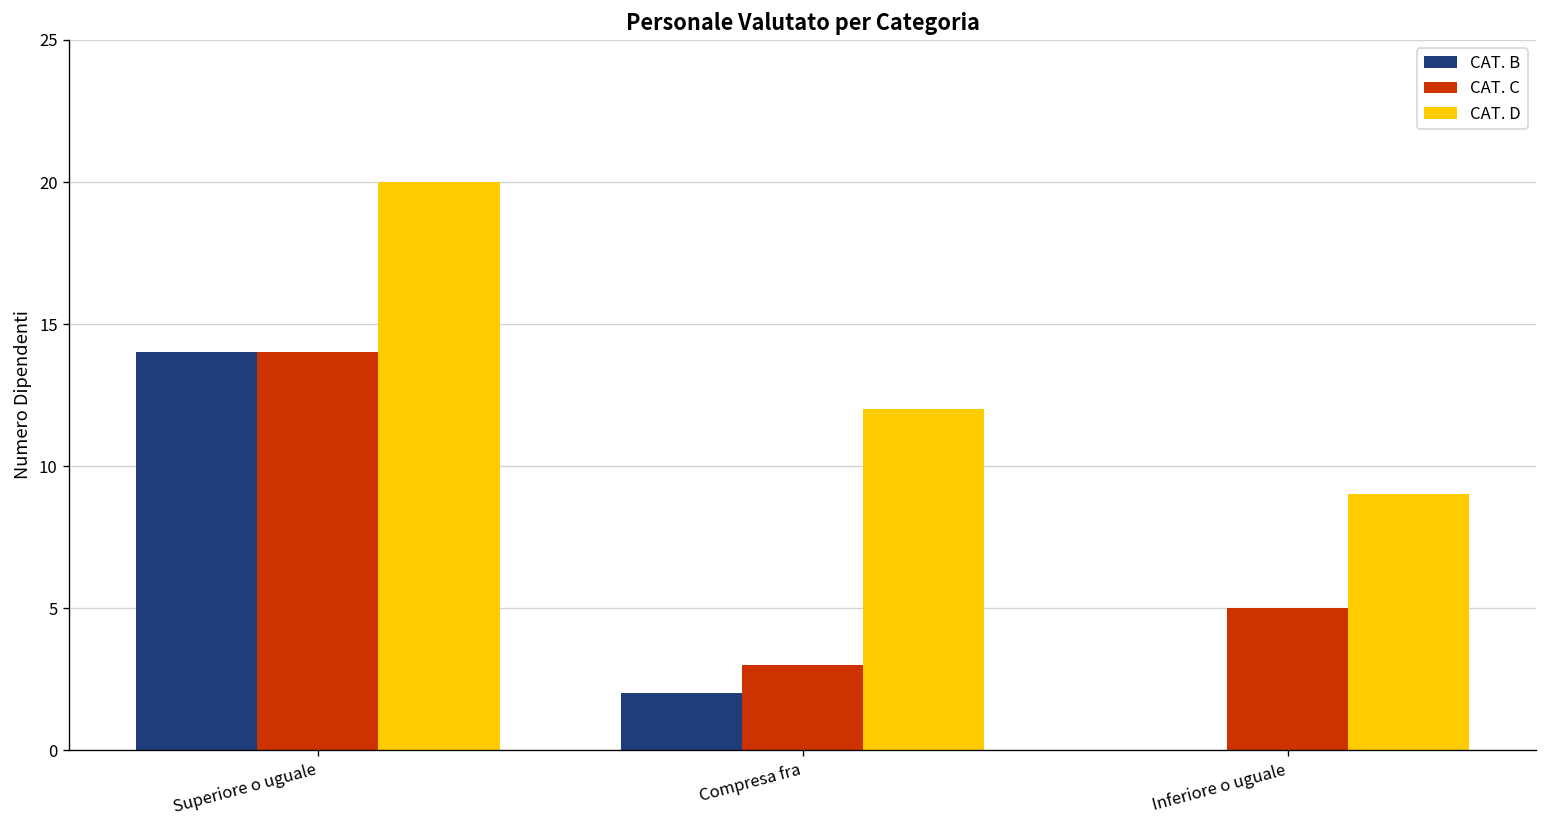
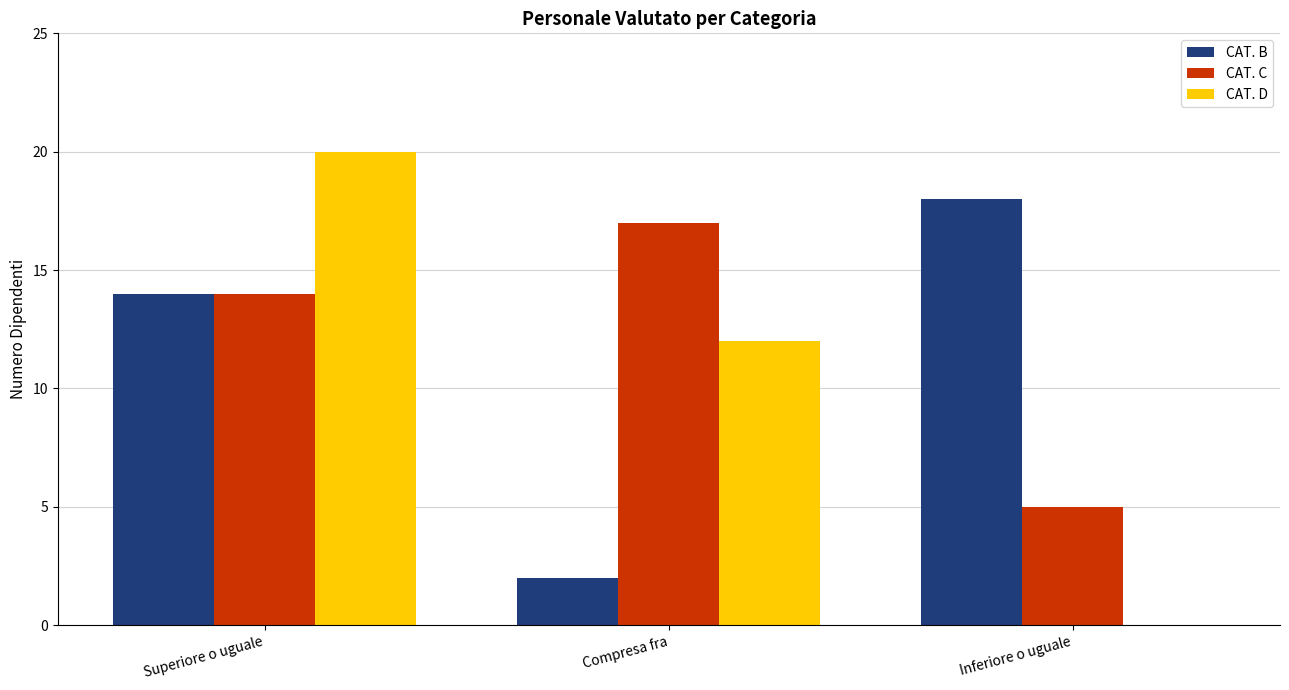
  {
    "CAT. B": {
      "Superiore o uguale": 14,
      "Compresa fra": 2,
-     "Inferiore o uguale": 0
+     "Inferiore o uguale": 18
    },
    "CAT. C": {
      "Superiore o uguale": 14,
-     "Compresa fra": 3,
+     "Compresa fra": 17,
      "Inferiore o uguale": 5
    },
    "CAT. D": {
      "Superiore o uguale": 20,
      "Compresa fra": 12,
-     "Inferiore o uguale": 9
+     "Inferiore o uguale": 0
    }
  }
